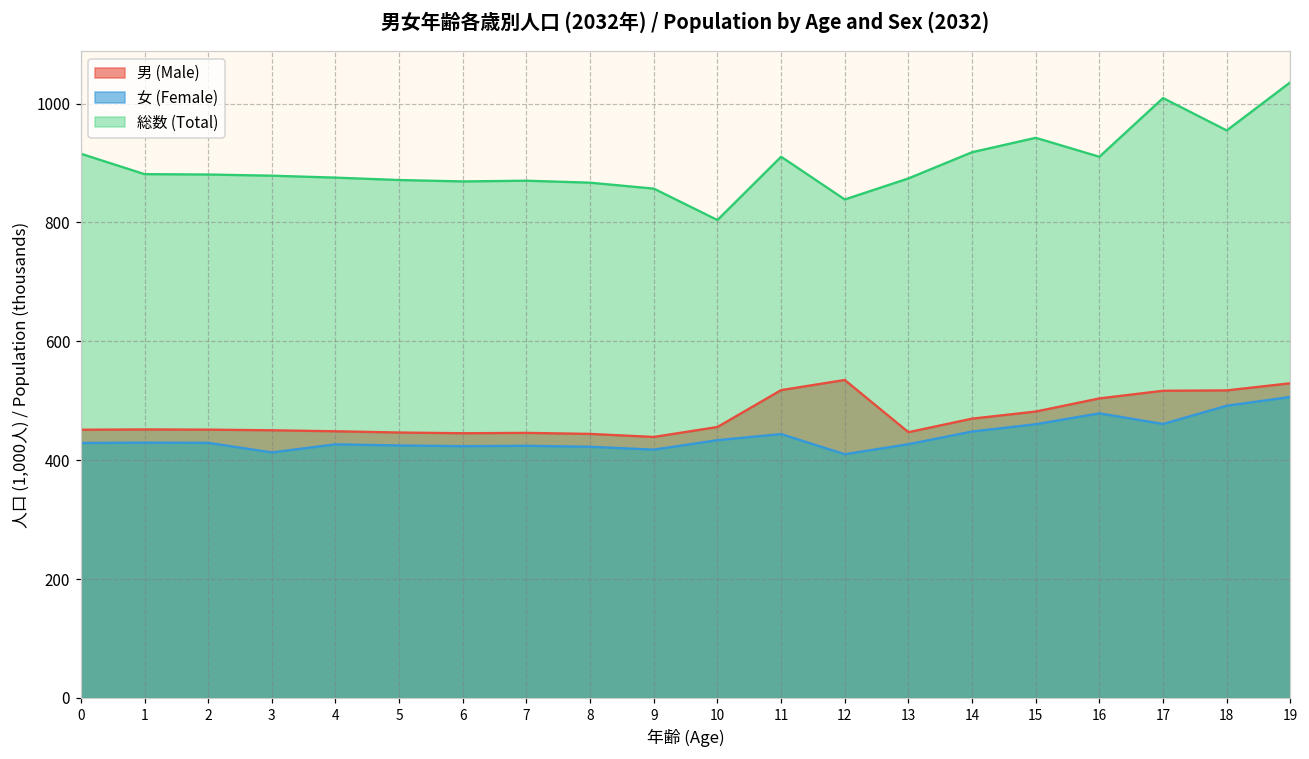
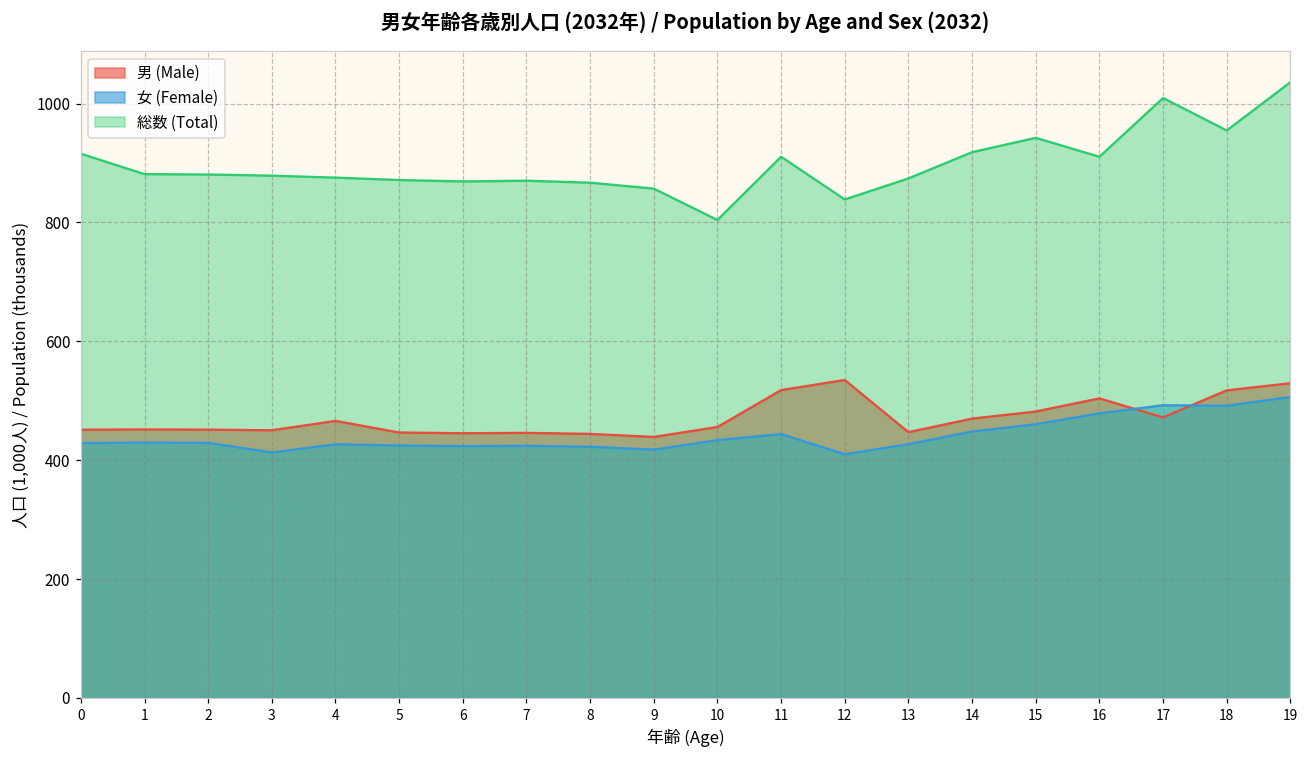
  {
    "男 (Male)": {
      "0": 450,
      "1": 450,
      "2": 450,
      "3": 450,
-     "4": 450,
+     "4": 470,
      "5": 450,
      "6": 450,
      "7": 450,
      "8": 440,
      "9": 440,
      "10": 460,
      "11": 520,
      "12": 530,
      "13": 450,
      "14": 470,
      "15": 480,
      "16": 500,
-     "17": 520,
+     "17": 470,
      "18": 520,
      "19": 530
    },
    "女 (Female)": {
      "0": 430,
      "1": 430,
      "2": 430,
      "3": 410,
      "4": 430,
      "5": 420,
      "6": 420,
      "7": 420,
      "8": 420,
      "9": 420,
      "10": 430,
      "11": 440,
      "12": 410,
      "13": 430,
      "14": 450,
      "15": 460,
      "16": 480,
-     "17": 460,
+     "17": 490,
      "18": 490,
      "19": 510
    },
    "総数 (Total)": {
      "0": 920,
      "1": 880,
      "2": 880,
      "3": 880,
      "4": 880,
      "5": 870,
      "6": 870,
      "7": 870,
      "8": 870,
      "9": 860,
      "10": 800,
      "11": 910,
      "12": 840,
      "13": 870,
      "14": 920,
      "15": 940,
      "16": 910,
      "17": 1010,
      "18": 950,
      "19": 1040
    }
  }
